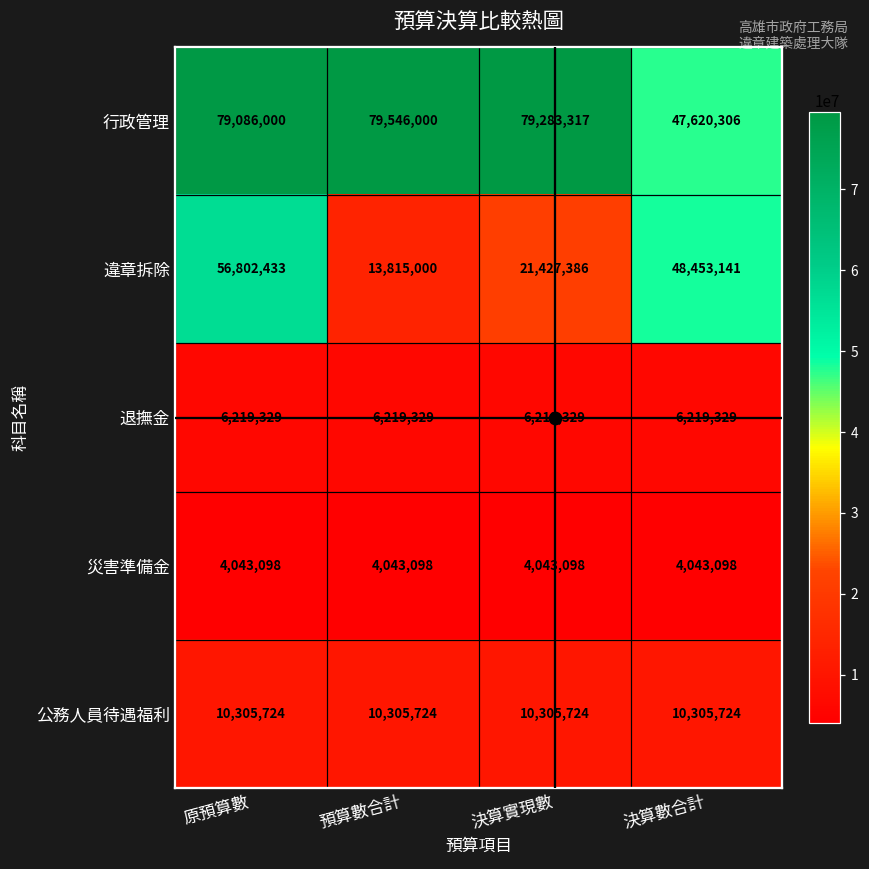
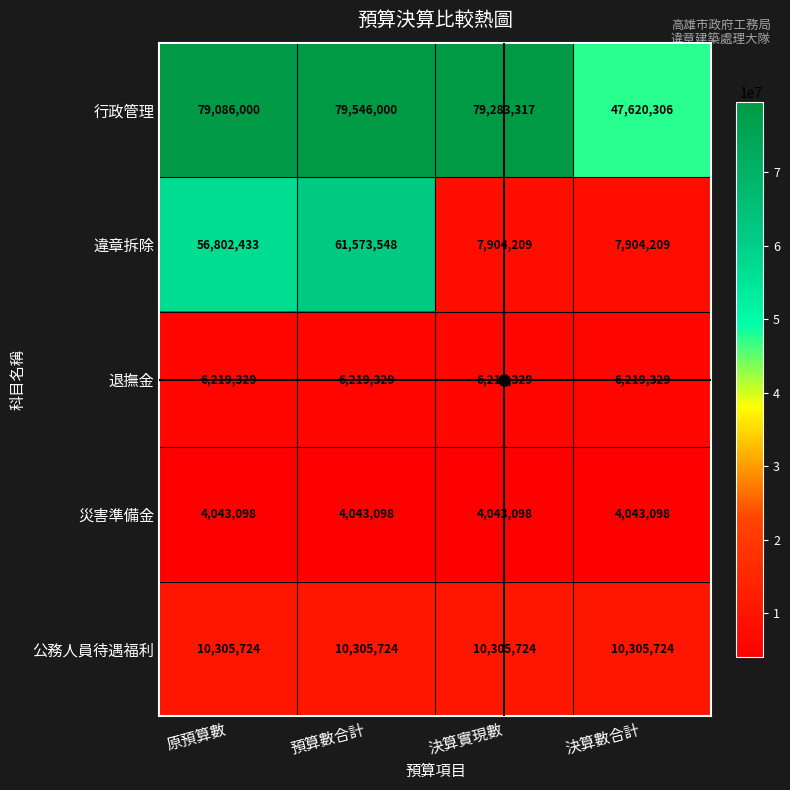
  {
    "行政管理": {
      "原預算數": "79,086,000",
      "預算數合計": "79,546,000",
      "決算實現數": "79,283,317",
      "決算數合計": "47,620,306"
    },
    "違章拆除": {
      "原預算數": "56,802,433",
-     "預算數合計": "13,815,000",
-     "決算實現數": "21,427,386",
-     "決算數合計": "48,453,141"
+     "預算數合計": "61,573,548",
+     "決算實現數": "7,904,209",
+     "決算數合計": "7,904,209"
    },
    "退撫金": {
      "原預算數": "6,219,329",
      "預算數合計": "6,219,329",
      "決算數合計": "6,219,329"
    },
    "災害準備金": {
      "原預算數": "4,043,098",
      "預算數合計": "4,043,098",
      "決算實現數": "4,043,098",
      "決算數合計": "4,043,098"
    },
    "公務人員待遇福利": {
      "原預算數": "10,305,724",
      "預算數合計": "10,305,724",
      "決算實現數": "10,305,724",
      "決算數合計": "10,305,724"
    }
  }
